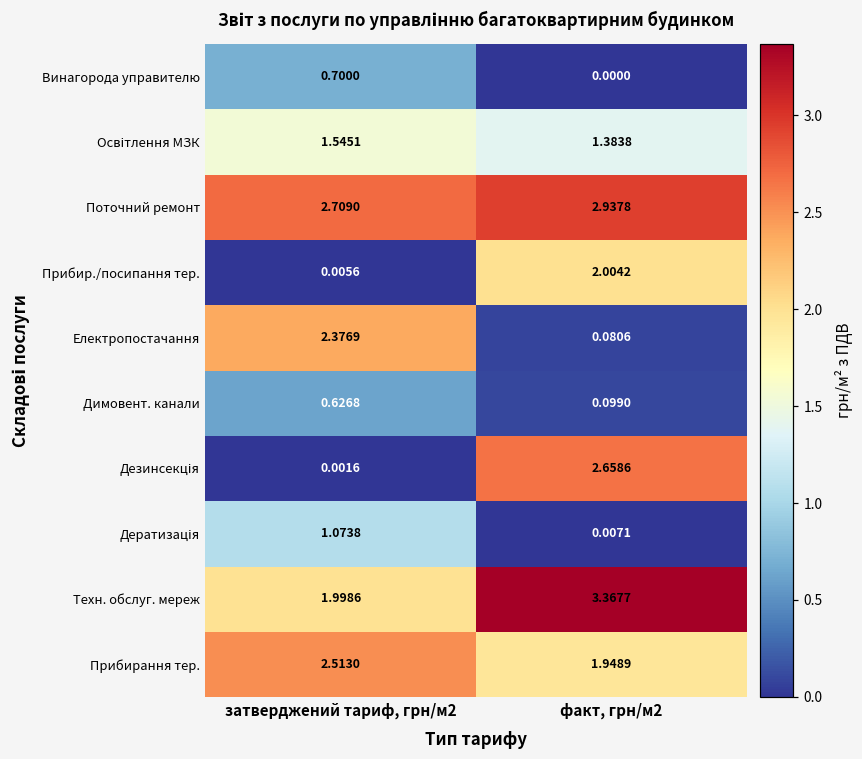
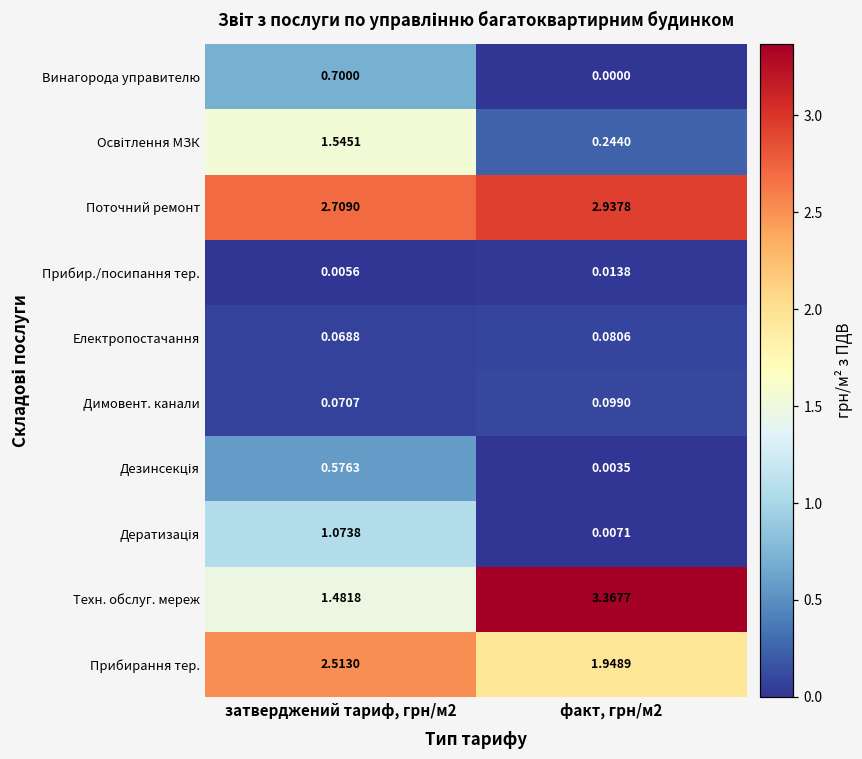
  {
    "Винагорода управителю": {
      "затверджений тариф, грн/м2": 0.7000,
      "факт, грн/м2": 0.0000
    },
    "Освітлення МЗК": {
      "затверджений тариф, грн/м2": 1.5451,
-     "факт, грн/м2": 1.3838
+     "факт, грн/м2": 0.2440
    },
    "Поточний ремонт": {
      "затверджений тариф, грн/м2": 2.7090,
      "факт, грн/м2": 2.9378
    },
    "Прибир./посипання тер.": {
      "затверджений тариф, грн/м2": 0.0056,
-     "факт, грн/м2": 2.0042
+     "факт, грн/м2": 0.0138
    },
    "Електропостачання": {
-     "затверджений тариф, грн/м2": 2.3769,
+     "затверджений тариф, грн/м2": 0.0688,
      "факт, грн/м2": 0.0806
    },
    "Димовент. канали": {
-     "затверджений тариф, грн/м2": 0.6268,
+     "затверджений тариф, грн/м2": 0.0707,
      "факт, грн/м2": 0.0990
    },
    "Дезинсекція": {
-     "затверджений тариф, грн/м2": 0.0016,
-     "факт, грн/м2": 2.6586
+     "затверджений тариф, грн/м2": 0.5763,
+     "факт, грн/м2": 0.0035
    },
    "Дератизація": {
      "затверджений тариф, грн/м2": 1.0738,
      "факт, грн/м2": 0.0071
    },
    "Техн. обслуг. мереж": {
-     "затверджений тариф, грн/м2": 1.9986,
+     "затверджений тариф, грн/м2": 1.4818,
      "факт, грн/м2": 3.3677
    },
    "Прибирання тер.": {
      "затверджений тариф, грн/м2": 2.5130,
      "факт, грн/м2": 1.9489
    }
  }
